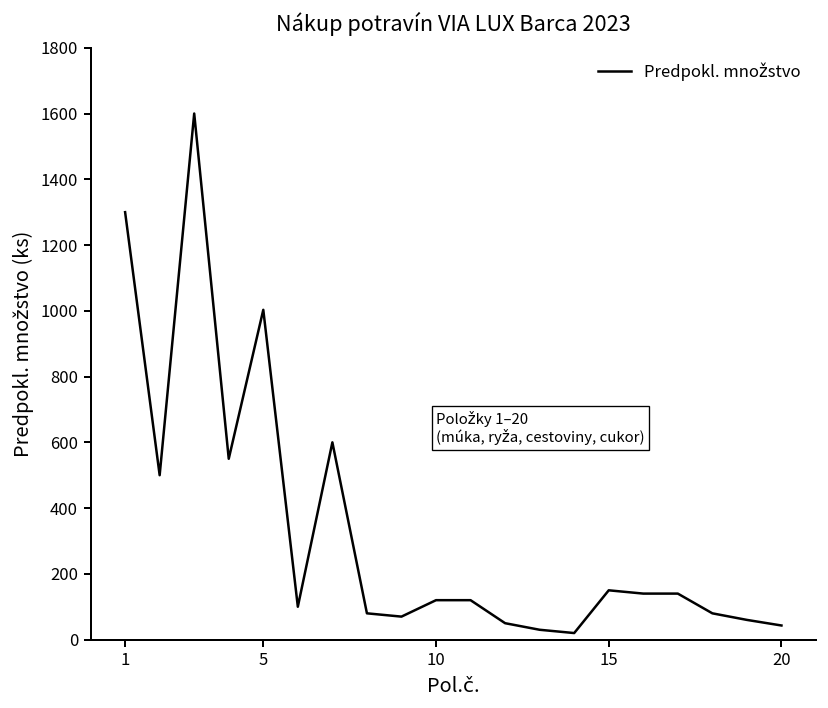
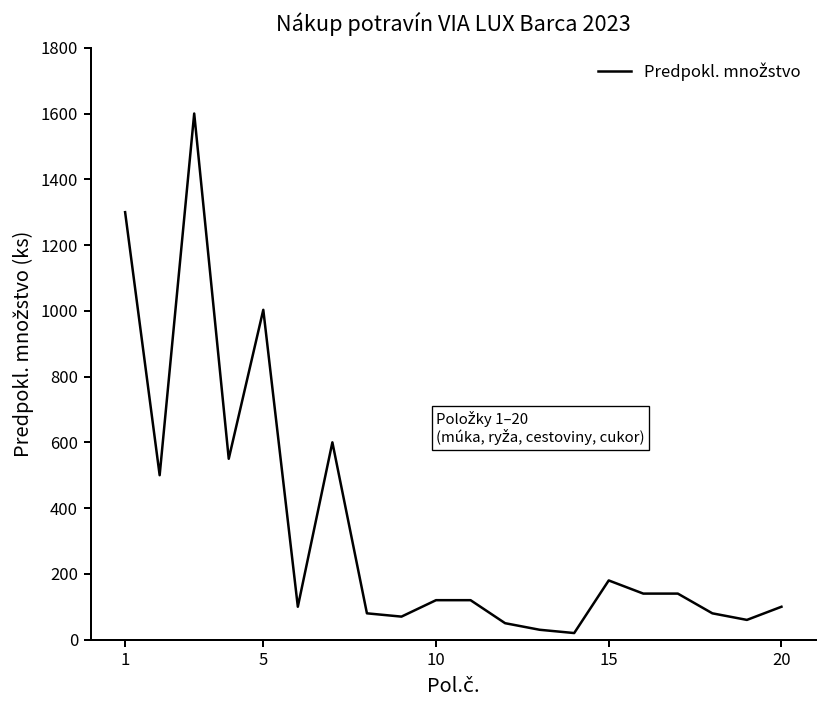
  {
    "1": 1300,
    "5": 1000,
    "10": 120,
-   "15": 150,
-   "20": 40
+   "15": 180,
+   "20": 100
  }
